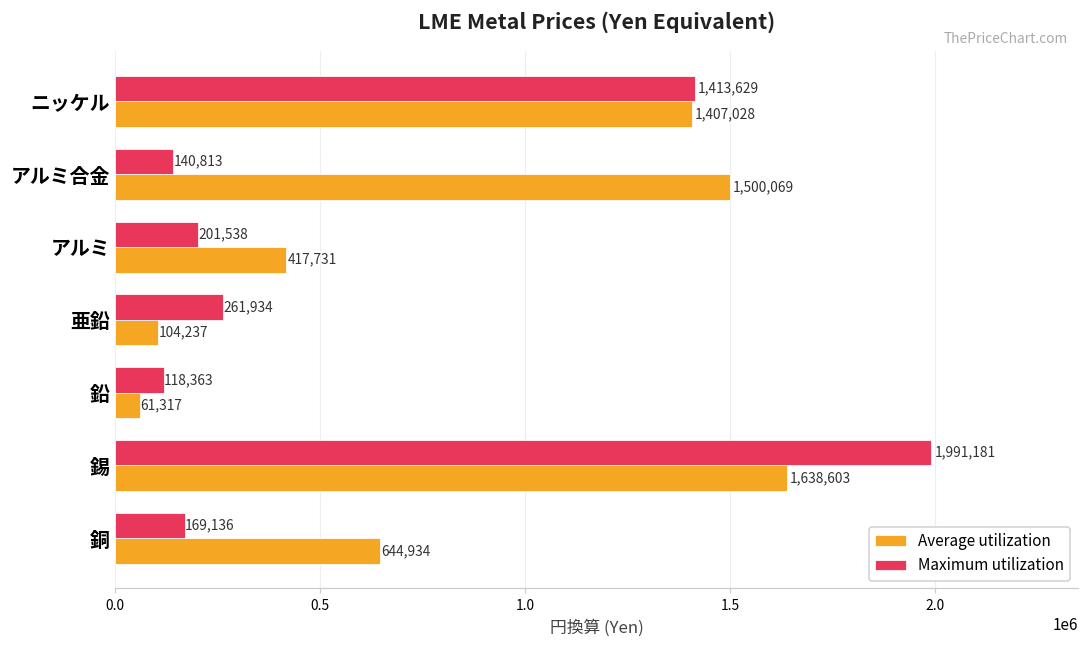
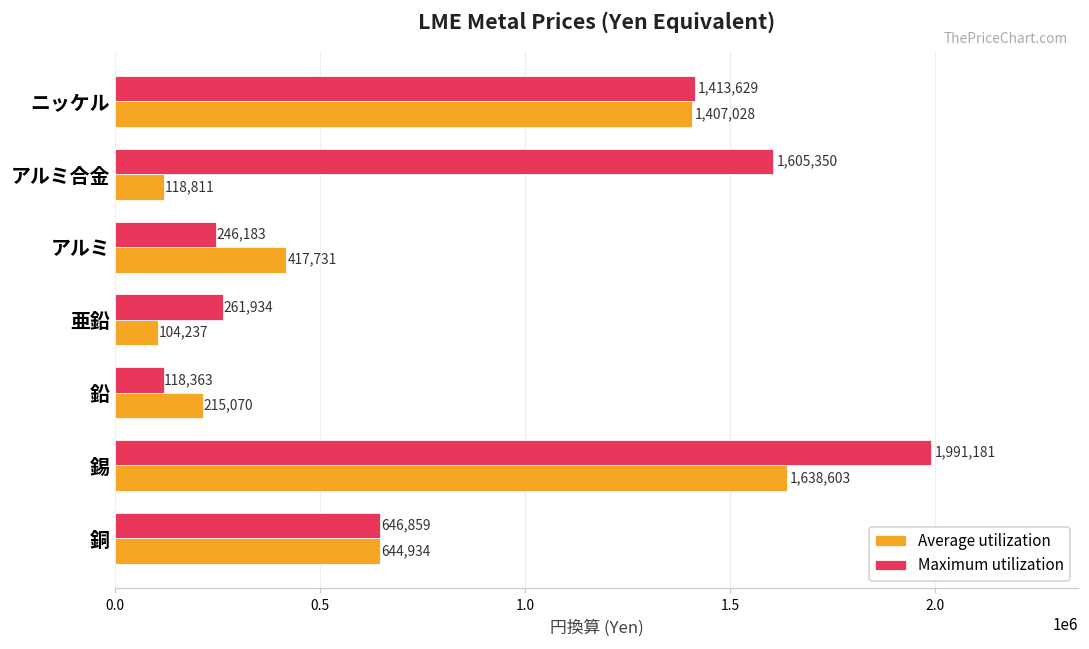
  {
    "Average utilization": {
      "ニッケル": "1,407,028",
-     "アルミ合金": "1,500,069",
+     "アルミ合金": "118,811",
      "アルミ": "417,731",
      "亜鉛": "104,237",
-     "鉛": "61,317",
+     "鉛": "215,070",
      "錫": "1,638,603",
      "銅": "644,934"
    },
    "Maximum utilization": {
      "ニッケル": "1,413,629",
-     "アルミ合金": "140,813",
-     "アルミ": "201,538",
+     "アルミ合金": "1,605,350",
+     "アルミ": "246,183",
      "亜鉛": "261,934",
      "鉛": "118,363",
      "錫": "1,991,181",
-     "銅": "169,136"
+     "銅": "646,859"
    }
  }
